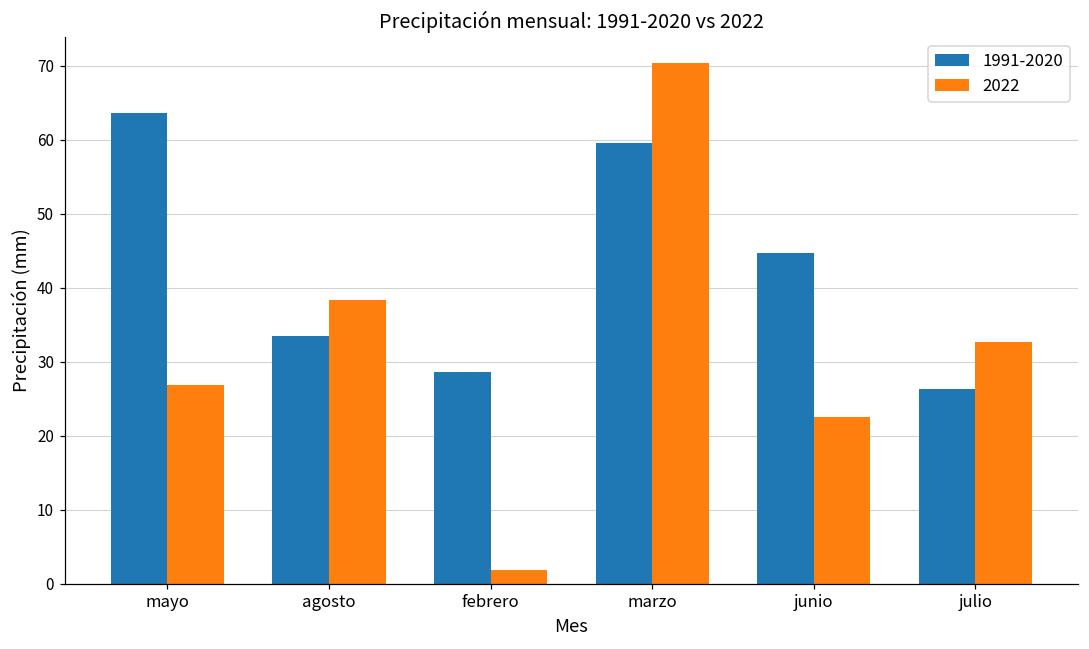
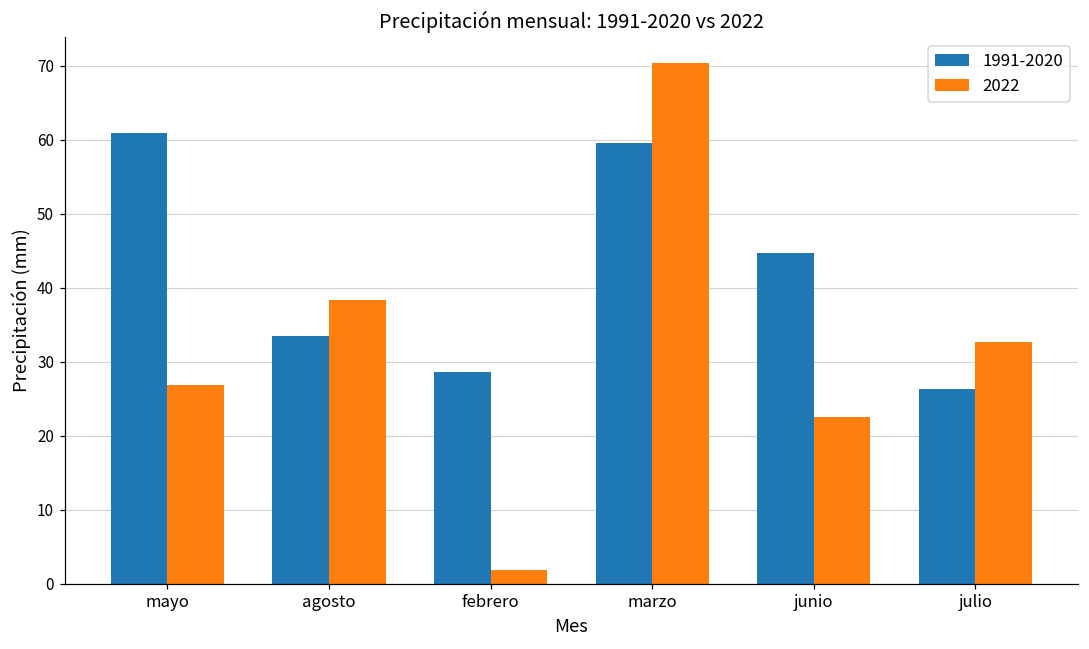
  {
    "1991-2020": {
-     "mayo": 64,
+     "mayo": 61,
      "agosto": 34,
      "febrero": 29,
      "marzo": 60,
      "junio": 45,
      "julio": 26
    },
    "2022": {
      "mayo": 27,
      "agosto": 38,
      "febrero": 2,
      "marzo": 70,
      "junio": 23,
      "julio": 33
    }
  }
